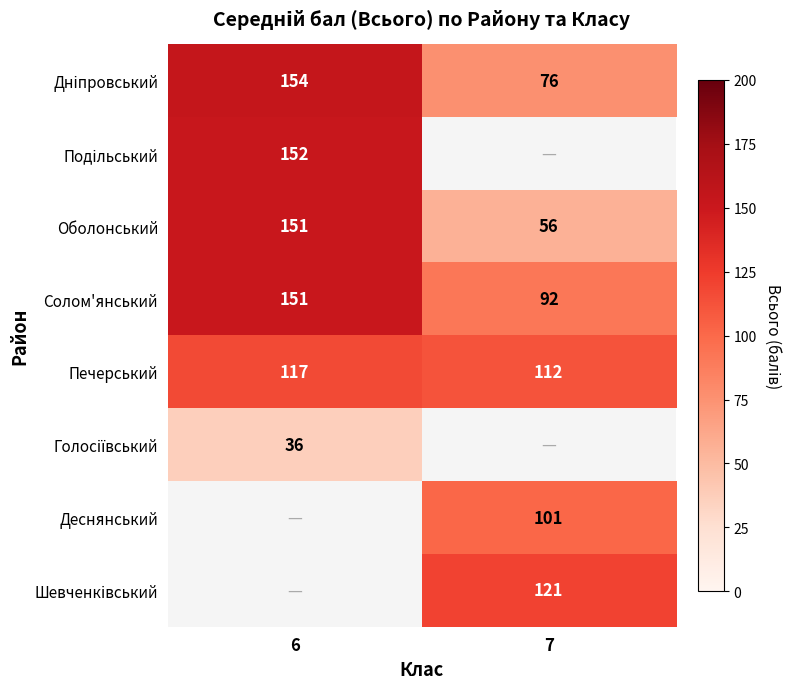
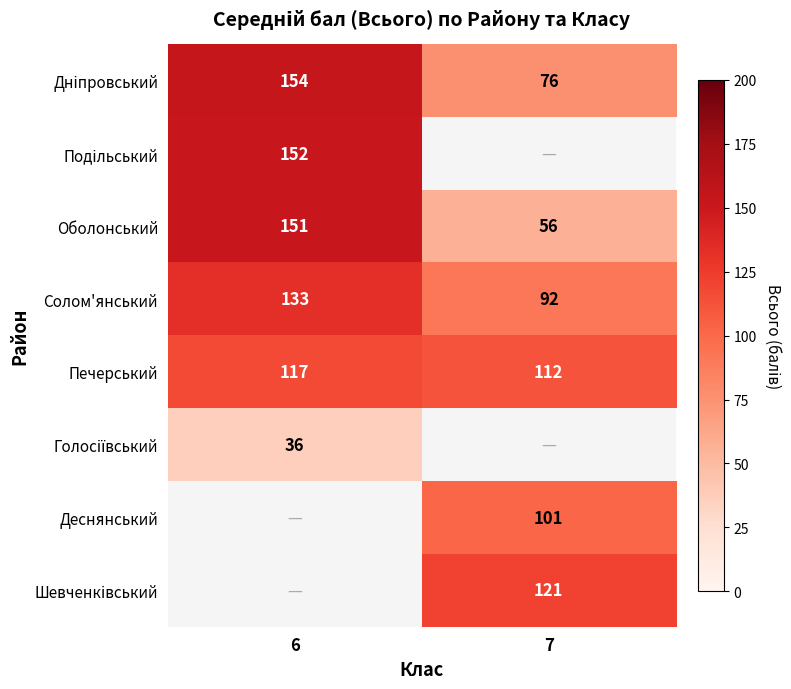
  {
    "Солом'янський": {
-     "6": 151
+     "6": 133
    }
  }
